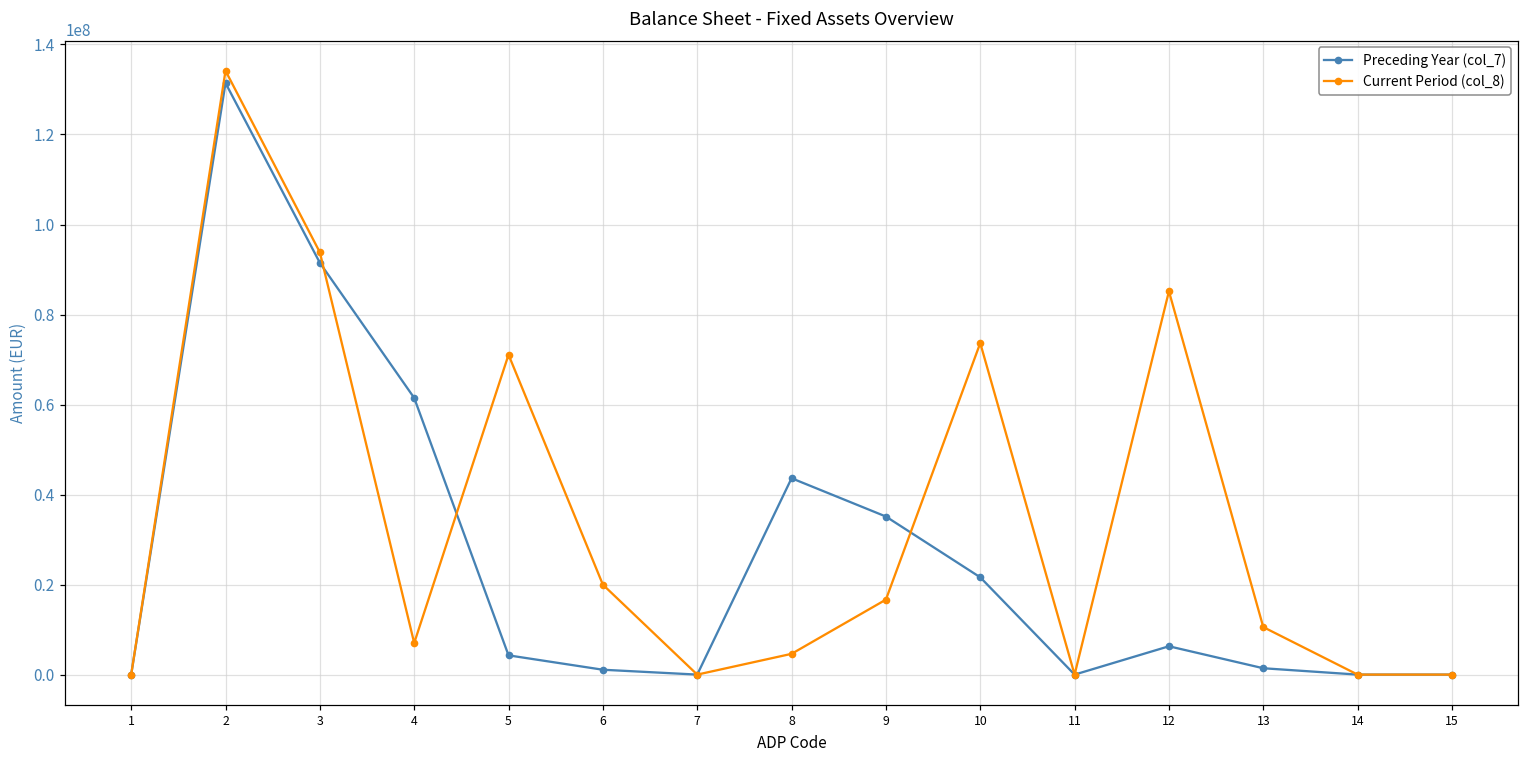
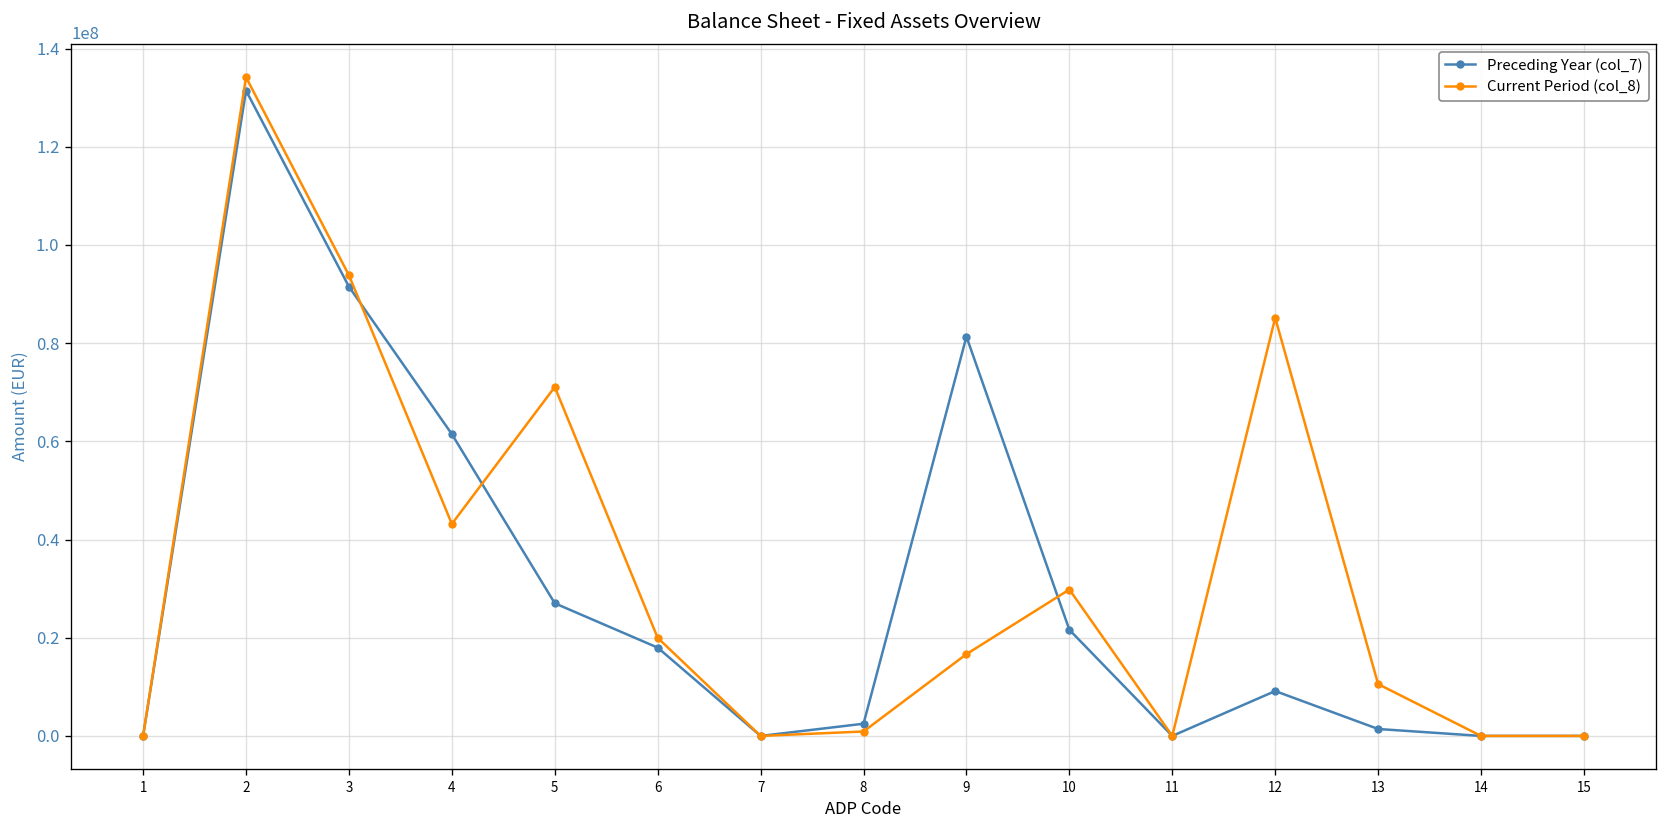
  {
    "Preceding Year (col_7)": {
      "2": 131000000,
      "3": 91000000,
      "4": 61000000,
-     "5": 4000000,
-     "6": 1000000,
-     "8": 44000000,
-     "9": 35000000,
+     "5": 27000000,
+     "6": 18000000,
+     "8": 2000000,
+     "9": 81000000,
      "10": 22000000,
-     "12": 6000000,
+     "12": 9000000,
      "13": 1000000
    },
    "Current Period (col_8)": {
      "2": 134000000,
      "3": 94000000,
-     "4": 7000000,
+     "4": 43000000,
      "5": 71000000,
      "6": 20000000,
-     "8": 5000000,
+     "8": 1000000,
      "9": 17000000,
-     "10": 74000000,
+     "10": 30000000,
      "12": 85000000,
      "13": 11000000
    }
  }
